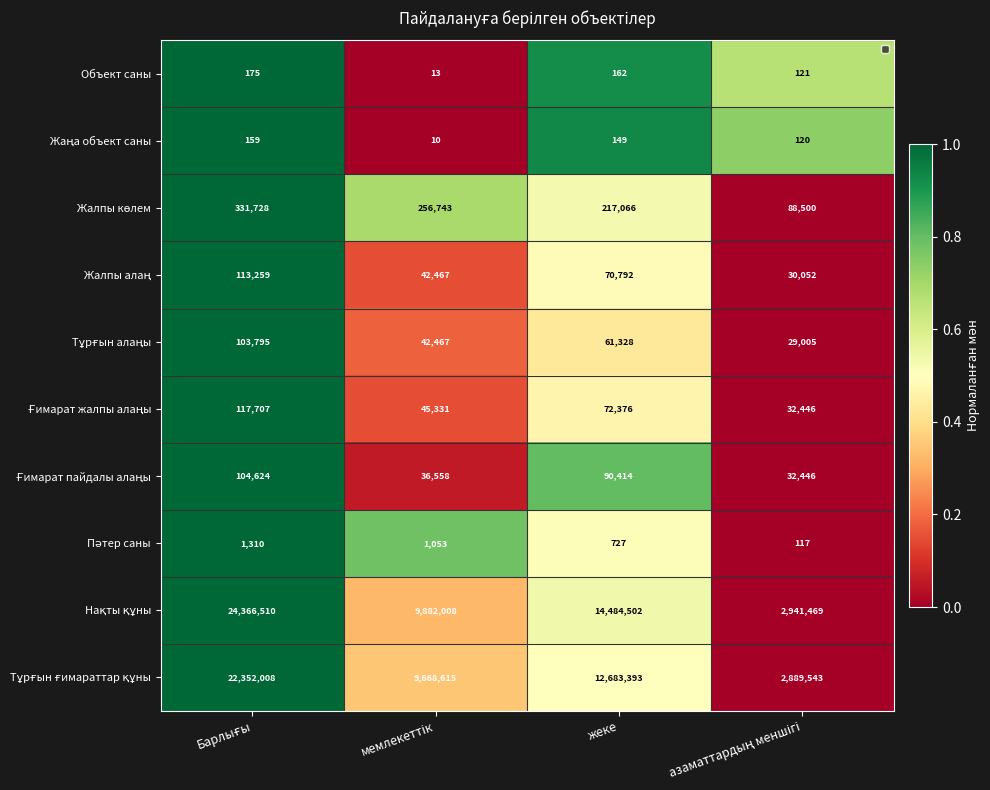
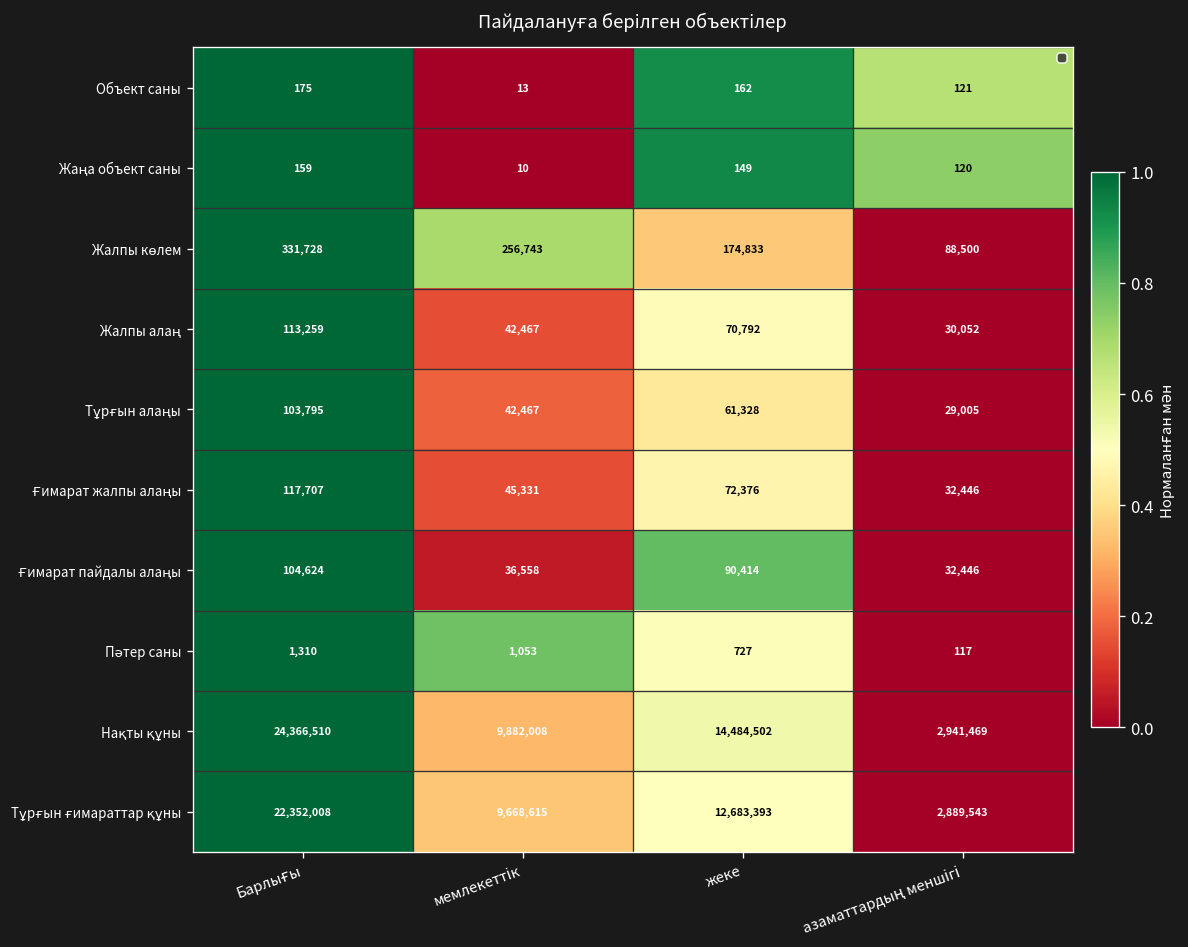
  {
    "Объект саны": {
      "Барлығы": "175",
      "мемлекеттік": "13",
      "жеке": "162",
      "азаматтардың меншігі": "121"
    },
    "Жаңа объект саны": {
      "Барлығы": "159",
      "мемлекеттік": "10",
      "жеке": "149",
      "азаматтардың меншігі": "120"
    },
    "Жалпы көлем": {
      "Барлығы": "331,728",
      "мемлекеттік": "256,743",
-     "жеке": "217,066",
+     "жеке": "174,833",
      "азаматтардың меншігі": "88,500"
    },
    "Жалпы алаң": {
      "Барлығы": "113,259",
      "мемлекеттік": "42,467",
      "жеке": "70,792",
      "азаматтардың меншігі": "30,052"
    },
    "Тұрғын алаңы": {
      "Барлығы": "103,795",
      "мемлекеттік": "42,467",
      "жеке": "61,328",
      "азаматтардың меншігі": "29,005"
    },
    "Ғимарат жалпы алаңы": {
      "Барлығы": "117,707",
      "мемлекеттік": "45,331",
      "жеке": "72,376",
      "азаматтардың меншігі": "32,446"
    },
    "Ғимарат пайдалы алаңы": {
      "Барлығы": "104,624",
      "мемлекеттік": "36,558",
      "жеке": "90,414",
      "азаматтардың меншігі": "32,446"
    },
    "Пәтер саны": {
      "Барлығы": "1,310",
      "мемлекеттік": "1,053",
      "жеке": "727",
      "азаматтардың меншігі": "117"
    },
    "Нақты құны": {
      "Барлығы": "24,366,510",
      "мемлекеттік": "9,882,008",
      "жеке": "14,484,502",
      "азаматтардың меншігі": "2,941,469"
    },
    "Тұрғын ғимараттар құны": {
      "Барлығы": "22,352,008",
      "мемлекеттік": "9,668,615",
      "жеке": "12,683,393",
      "азаматтардың меншігі": "2,889,543"
    }
  }
